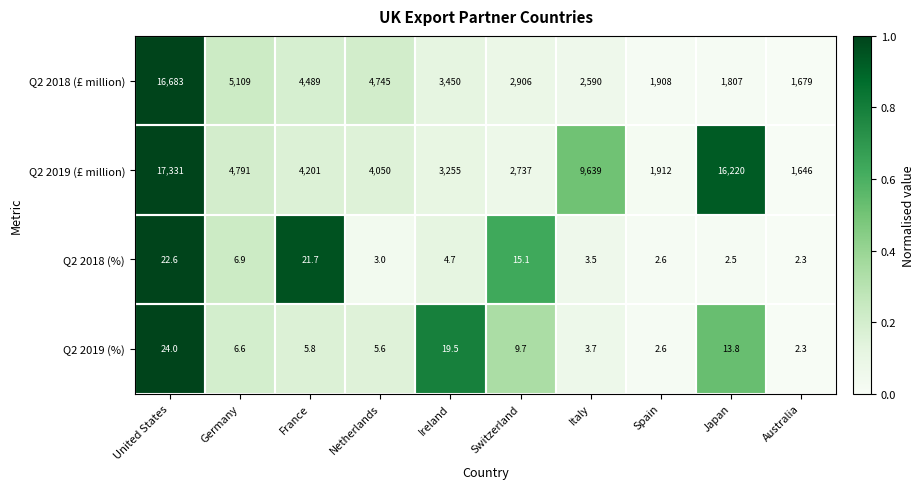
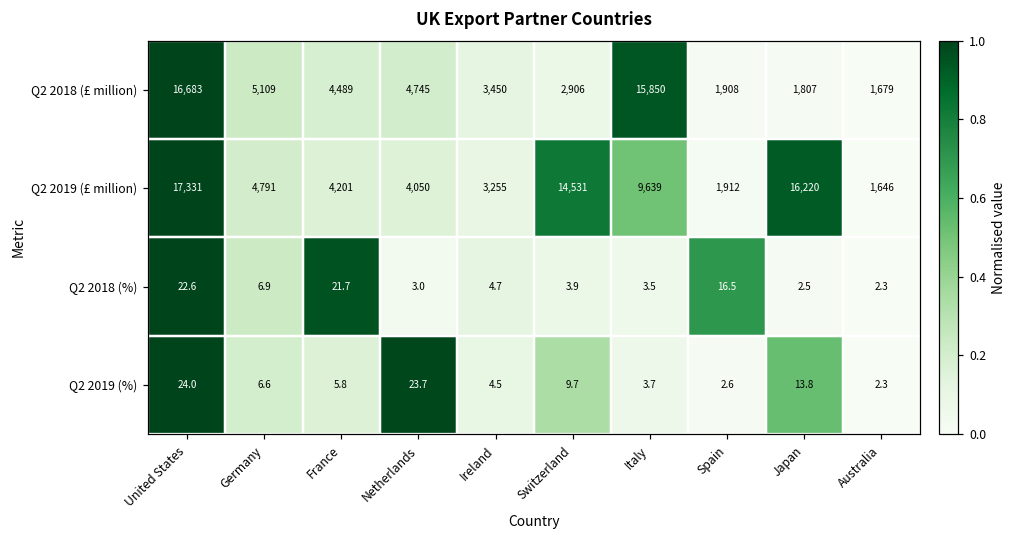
  {
    "Q2 2018 (£ million)": {
      "United States": "16,683",
      "Germany": "5,109",
      "France": "4,489",
      "Netherlands": "4,745",
      "Ireland": "3,450",
      "Switzerland": "2,906",
-     "Italy": "2,590",
+     "Italy": "15,850",
      "Spain": "1,908",
      "Japan": "1,807",
      "Australia": "1,679"
    },
    "Q2 2019 (£ million)": {
      "United States": "17,331",
      "Germany": "4,791",
      "France": "4,201",
      "Netherlands": "4,050",
      "Ireland": "3,255",
-     "Switzerland": "2,737",
+     "Switzerland": "14,531",
      "Italy": "9,639",
      "Spain": "1,912",
      "Japan": "16,220",
      "Australia": "1,646"
    },
    "Q2 2018 (%)": {
      "United States": "22.6",
      "Germany": "6.9",
      "France": "21.7",
      "Netherlands": "3.0",
      "Ireland": "4.7",
-     "Switzerland": "15.1",
+     "Switzerland": "3.9",
      "Italy": "3.5",
-     "Spain": "2.6",
+     "Spain": "16.5",
      "Japan": "2.5",
      "Australia": "2.3"
    },
    "Q2 2019 (%)": {
      "United States": "24.0",
      "Germany": "6.6",
      "France": "5.8",
-     "Netherlands": "5.6",
-     "Ireland": "19.5",
+     "Netherlands": "23.7",
+     "Ireland": "4.5",
      "Switzerland": "9.7",
      "Italy": "3.7",
      "Spain": "2.6",
      "Japan": "13.8",
      "Australia": "2.3"
    }
  }
